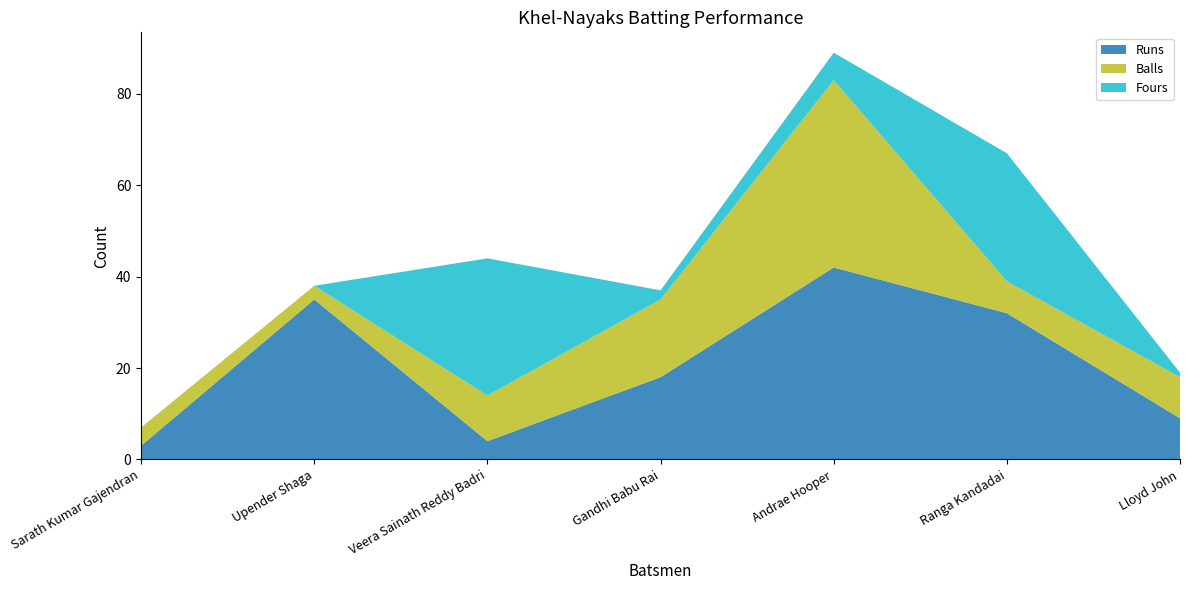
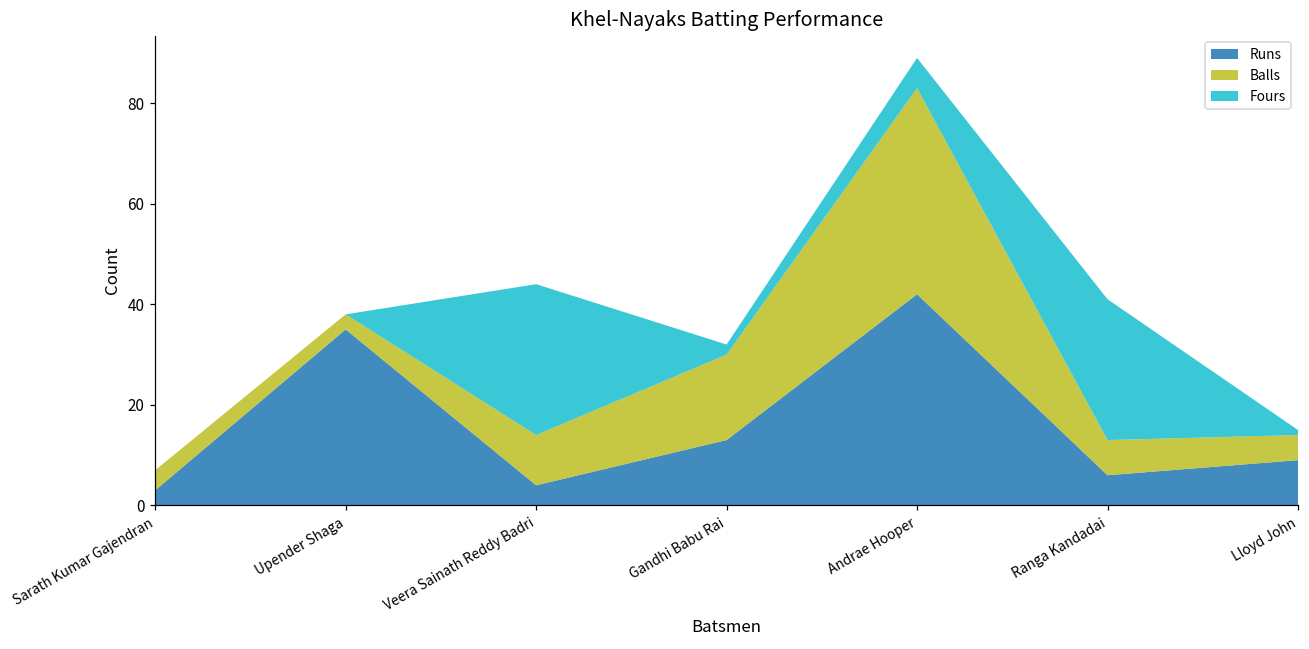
  {
    "Runs": {
      "Sarath Kumar Gajendran": 3,
      "Upender Shaga": 35,
      "Veera Sainath Reddy Badri": 4,
-     "Gandhi Babu Rai": 18,
+     "Gandhi Babu Rai": 13,
      "Andrae Hooper": 42,
-     "Ranga Kandadai": 32,
+     "Ranga Kandadai": 6,
      "Lloyd John": 9
    },
    "Balls": {
      "Veera Sainath Reddy Badri": 10,
      "Gandhi Babu Rai": 17,
      "Andrae Hooper": 41,
      "Ranga Kandadai": 7,
-     "Lloyd John": 9
+     "Lloyd John": 5
    },
    "Fours": {
      "Veera Sainath Reddy Badri": 30,
      "Gandhi Babu Rai": 2,
      "Andrae Hooper": 6,
      "Ranga Kandadai": 28,
      "Lloyd John": 1
    }
  }
